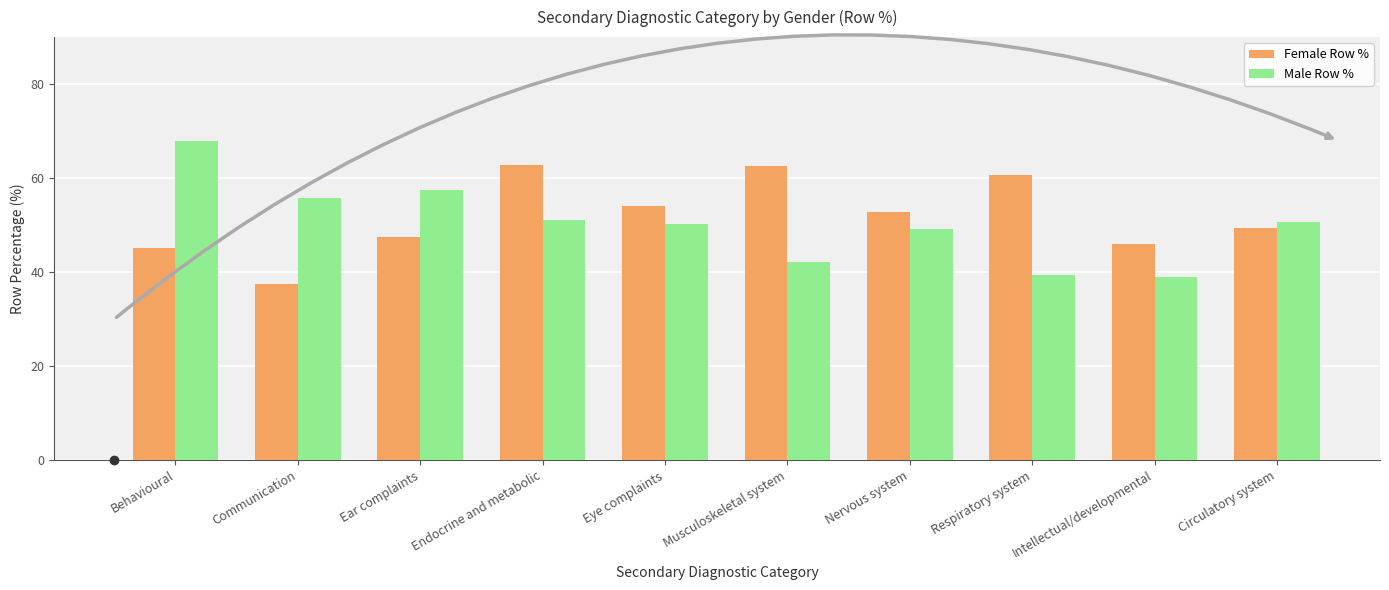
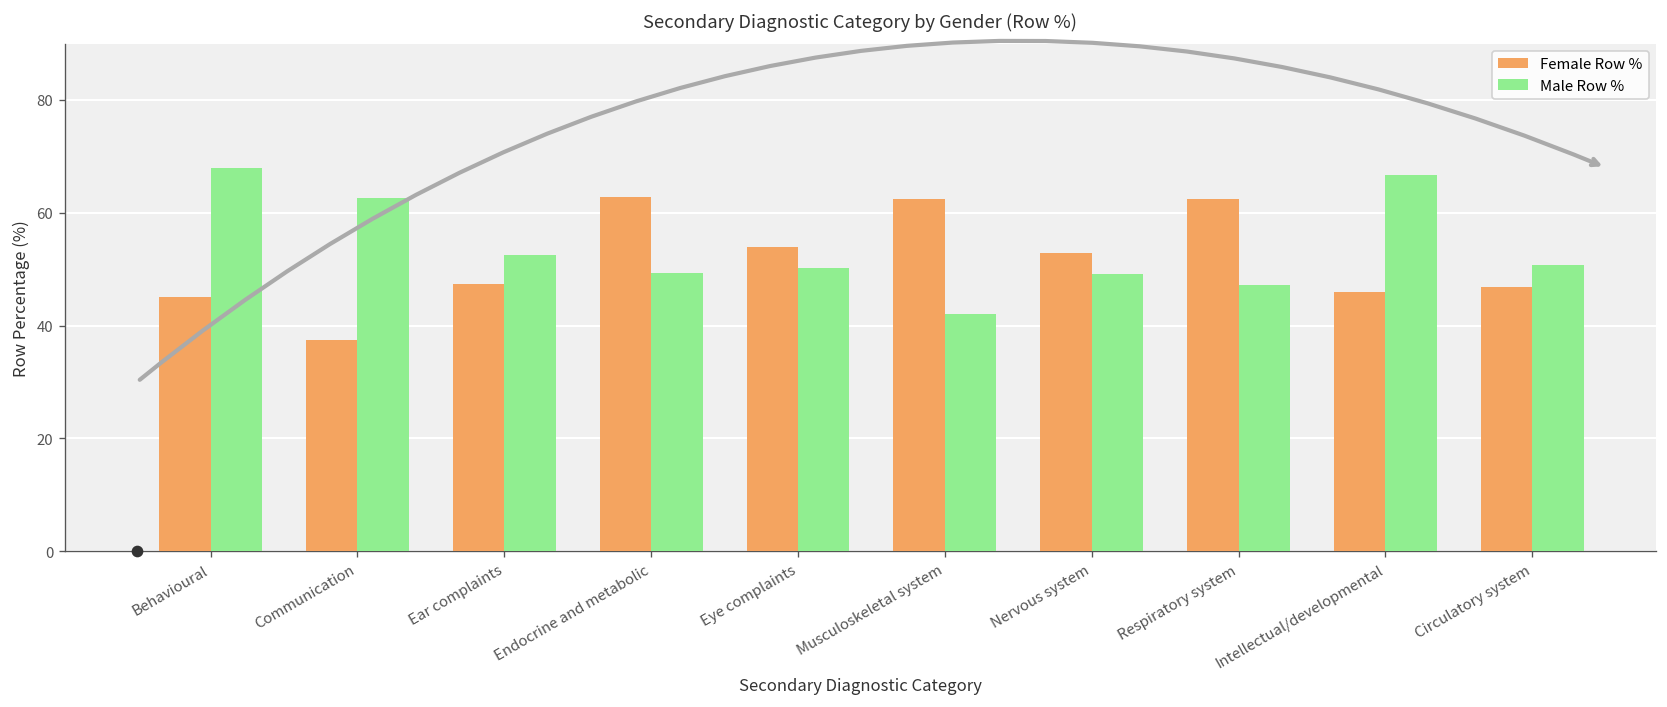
  {
    "Female Row %": {
      "Behavioural": 45,
      "Communication": 37,
      "Ear complaints": 47,
      "Endocrine and metabolic": 63,
      "Eye complaints": 54,
      "Musculoskeletal system": 62,
      "Nervous system": 53,
-     "Respiratory system": 61,
+     "Respiratory system": 62,
      "Intellectual/developmental": 46,
-     "Circulatory system": 49
+     "Circulatory system": 47
    },
    "Male Row %": {
      "Behavioural": 68,
-     "Communication": 56,
-     "Ear complaints": 57,
-     "Endocrine and metabolic": 51,
+     "Communication": 63,
+     "Ear complaints": 53,
+     "Endocrine and metabolic": 49,
      "Eye complaints": 50,
      "Musculoskeletal system": 42,
      "Nervous system": 49,
-     "Respiratory system": 39,
-     "Intellectual/developmental": 39,
+     "Respiratory system": 47,
+     "Intellectual/developmental": 67,
      "Circulatory system": 51
    }
  }
